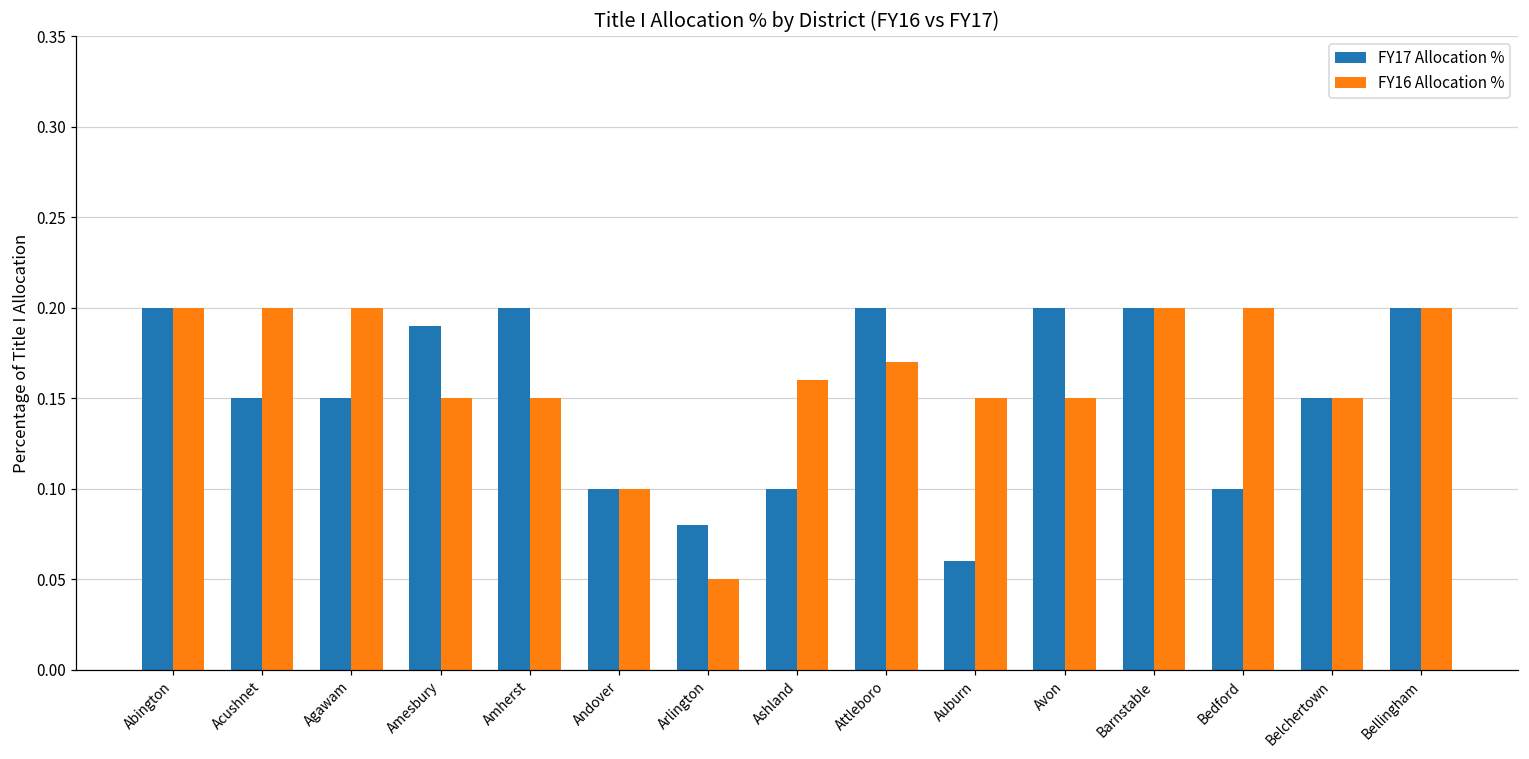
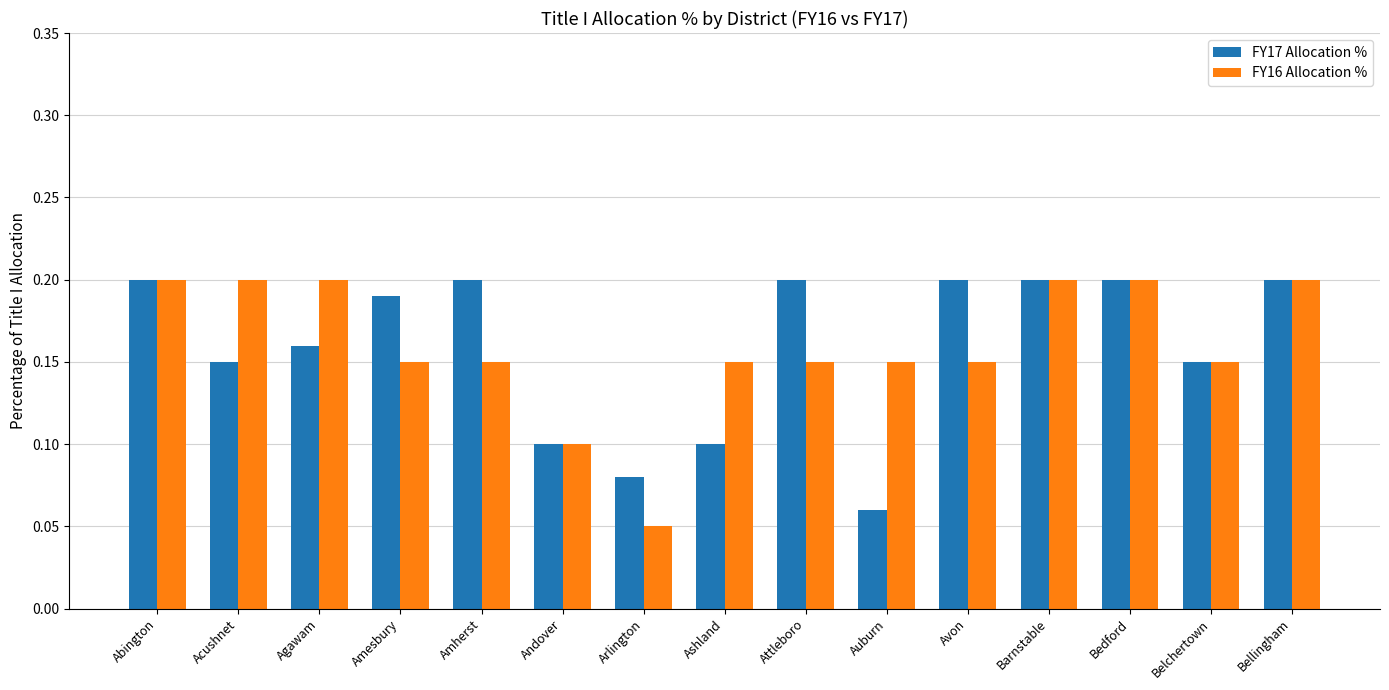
  {
    "FY17 Allocation %": {
      "Abington": 0.20,
      "Acushnet": 0.15,
-     "Agawam": 0.15,
+     "Agawam": 0.16,
      "Amesbury": 0.19,
      "Amherst": 0.20,
      "Andover": 0.10,
      "Arlington": 0.08,
      "Ashland": 0.10,
      "Attleboro": 0.20,
      "Auburn": 0.06,
      "Avon": 0.20,
      "Barnstable": 0.20,
-     "Bedford": 0.1,
+     "Bedford": 0.2,
      "Belchertown": 0.15,
      "Bellingham": 0.20
    },
    "FY16 Allocation %": {
      "Abington": 0.20,
      "Acushnet": 0.20,
      "Agawam": 0.20,
      "Amesbury": 0.15,
      "Amherst": 0.15,
      "Andover": 0.10,
      "Arlington": 0.05,
-     "Ashland": 0.16,
-     "Attleboro": 0.17,
+     "Ashland": 0.15,
+     "Attleboro": 0.15,
      "Auburn": 0.15,
      "Avon": 0.15,
      "Barnstable": 0.20,
      "Bedford": 0.20,
      "Belchertown": 0.15,
      "Bellingham": 0.20
    }
  }
